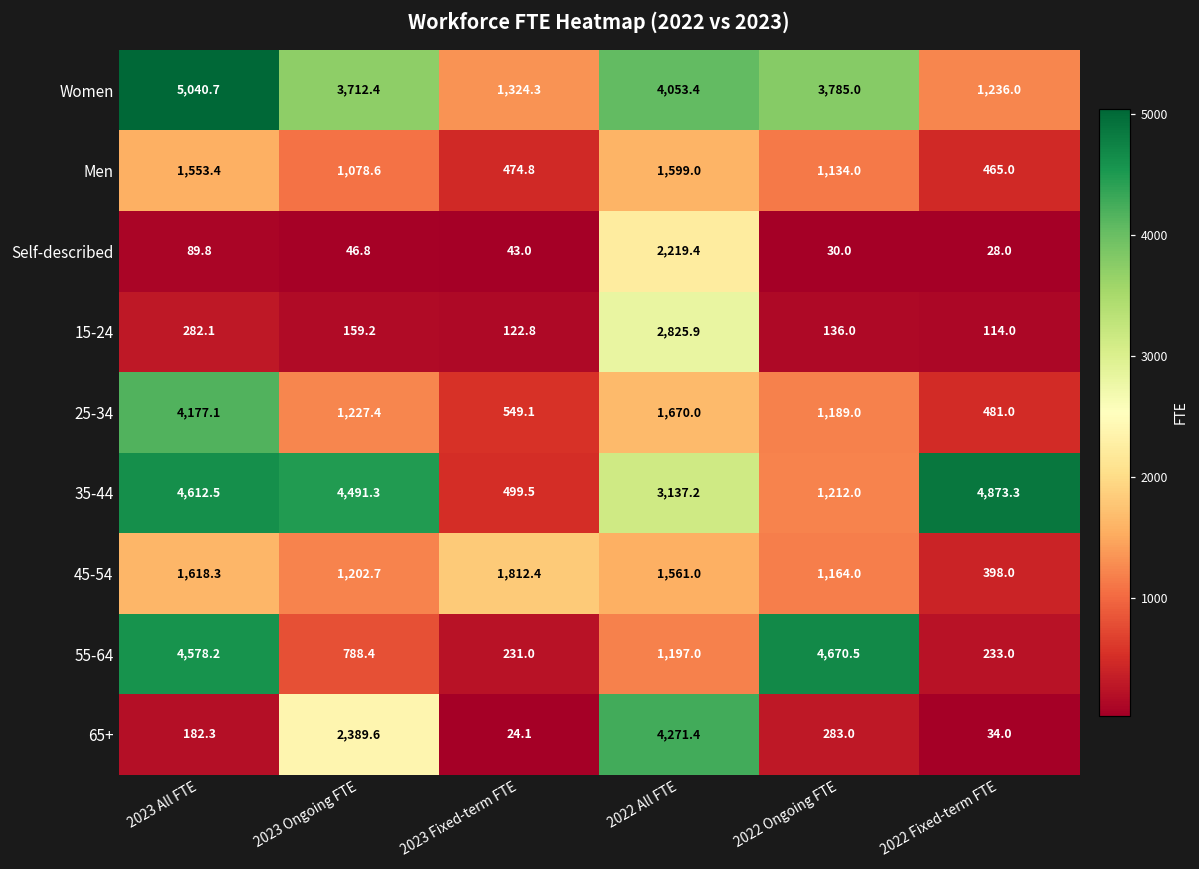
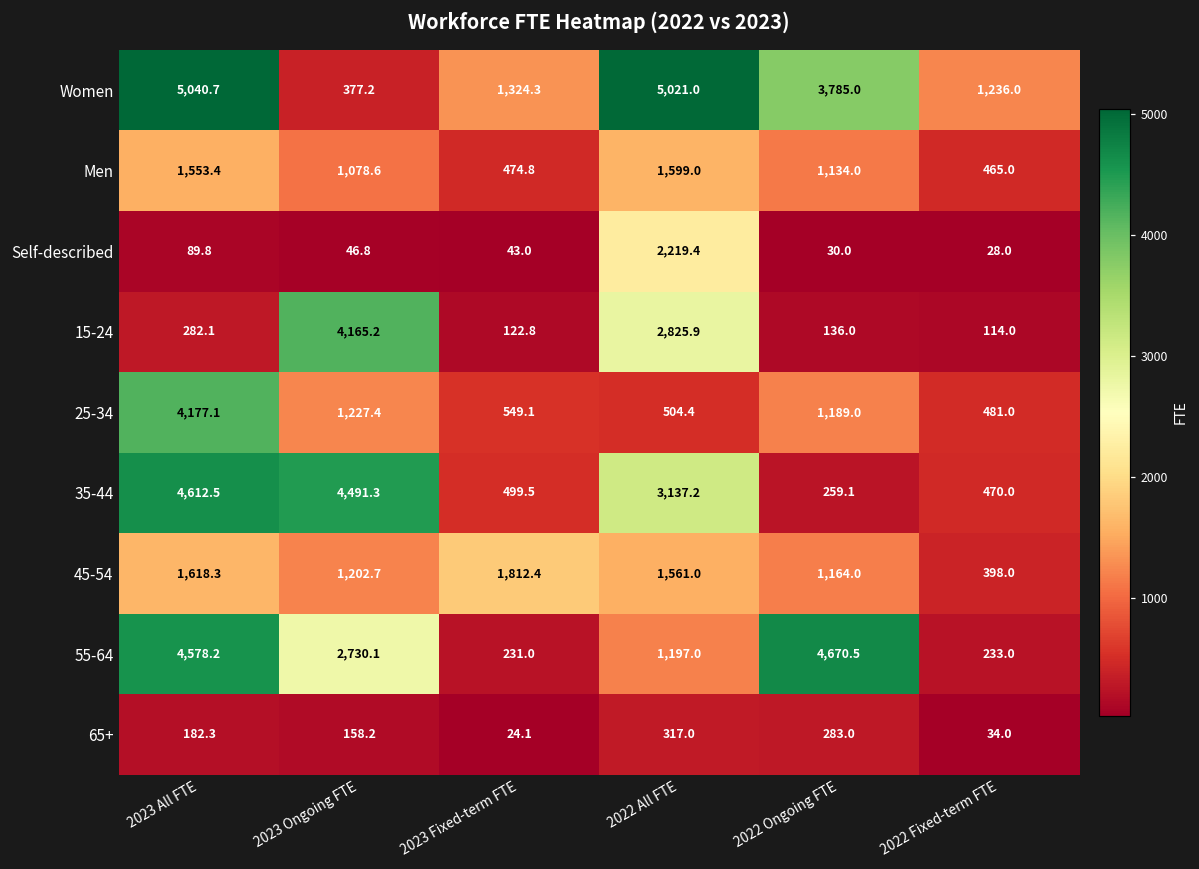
  {
    "Women": {
      "2023 All FTE": "5,040.7",
-     "2023 Ongoing FTE": "3,712.4",
+     "2023 Ongoing FTE": "377.2",
      "2023 Fixed-term FTE": "1,324.3",
-     "2022 All FTE": "4,053.4",
+     "2022 All FTE": "5,021.0",
      "2022 Ongoing FTE": "3,785.0",
      "2022 Fixed-term FTE": "1,236.0"
    },
    "Men": {
      "2023 All FTE": "1,553.4",
      "2023 Ongoing FTE": "1,078.6",
      "2023 Fixed-term FTE": "474.8",
      "2022 All FTE": "1,599.0",
      "2022 Ongoing FTE": "1,134.0",
      "2022 Fixed-term FTE": "465.0"
    },
    "Self-described": {
      "2023 All FTE": "89.8",
      "2023 Ongoing FTE": "46.8",
      "2023 Fixed-term FTE": "43.0",
      "2022 All FTE": "2,219.4",
      "2022 Ongoing FTE": "30.0",
      "2022 Fixed-term FTE": "28.0"
    },
    "15-24": {
      "2023 All FTE": "282.1",
-     "2023 Ongoing FTE": "159.2",
+     "2023 Ongoing FTE": "4,165.2",
      "2023 Fixed-term FTE": "122.8",
      "2022 All FTE": "2,825.9",
      "2022 Ongoing FTE": "136.0",
      "2022 Fixed-term FTE": "114.0"
    },
    "25-34": {
      "2023 All FTE": "4,177.1",
      "2023 Ongoing FTE": "1,227.4",
      "2023 Fixed-term FTE": "549.1",
-     "2022 All FTE": "1,670.0",
+     "2022 All FTE": "504.4",
      "2022 Ongoing FTE": "1,189.0",
      "2022 Fixed-term FTE": "481.0"
    },
    "35-44": {
      "2023 All FTE": "4,612.5",
      "2023 Ongoing FTE": "4,491.3",
      "2023 Fixed-term FTE": "499.5",
      "2022 All FTE": "3,137.2",
-     "2022 Ongoing FTE": "1,212.0",
-     "2022 Fixed-term FTE": "4,873.3"
+     "2022 Ongoing FTE": "259.1",
+     "2022 Fixed-term FTE": "470.0"
    },
    "45-54": {
      "2023 All FTE": "1,618.3",
      "2023 Ongoing FTE": "1,202.7",
      "2023 Fixed-term FTE": "1,812.4",
      "2022 All FTE": "1,561.0",
      "2022 Ongoing FTE": "1,164.0",
      "2022 Fixed-term FTE": "398.0"
    },
    "55-64": {
      "2023 All FTE": "4,578.2",
-     "2023 Ongoing FTE": "788.4",
+     "2023 Ongoing FTE": "2,730.1",
      "2023 Fixed-term FTE": "231.0",
      "2022 All FTE": "1,197.0",
      "2022 Ongoing FTE": "4,670.5",
      "2022 Fixed-term FTE": "233.0"
    },
    "65+": {
      "2023 All FTE": "182.3",
-     "2023 Ongoing FTE": "2,389.6",
+     "2023 Ongoing FTE": "158.2",
      "2023 Fixed-term FTE": "24.1",
-     "2022 All FTE": "4,271.4",
+     "2022 All FTE": "317.0",
      "2022 Ongoing FTE": "283.0",
      "2022 Fixed-term FTE": "34.0"
    }
  }
